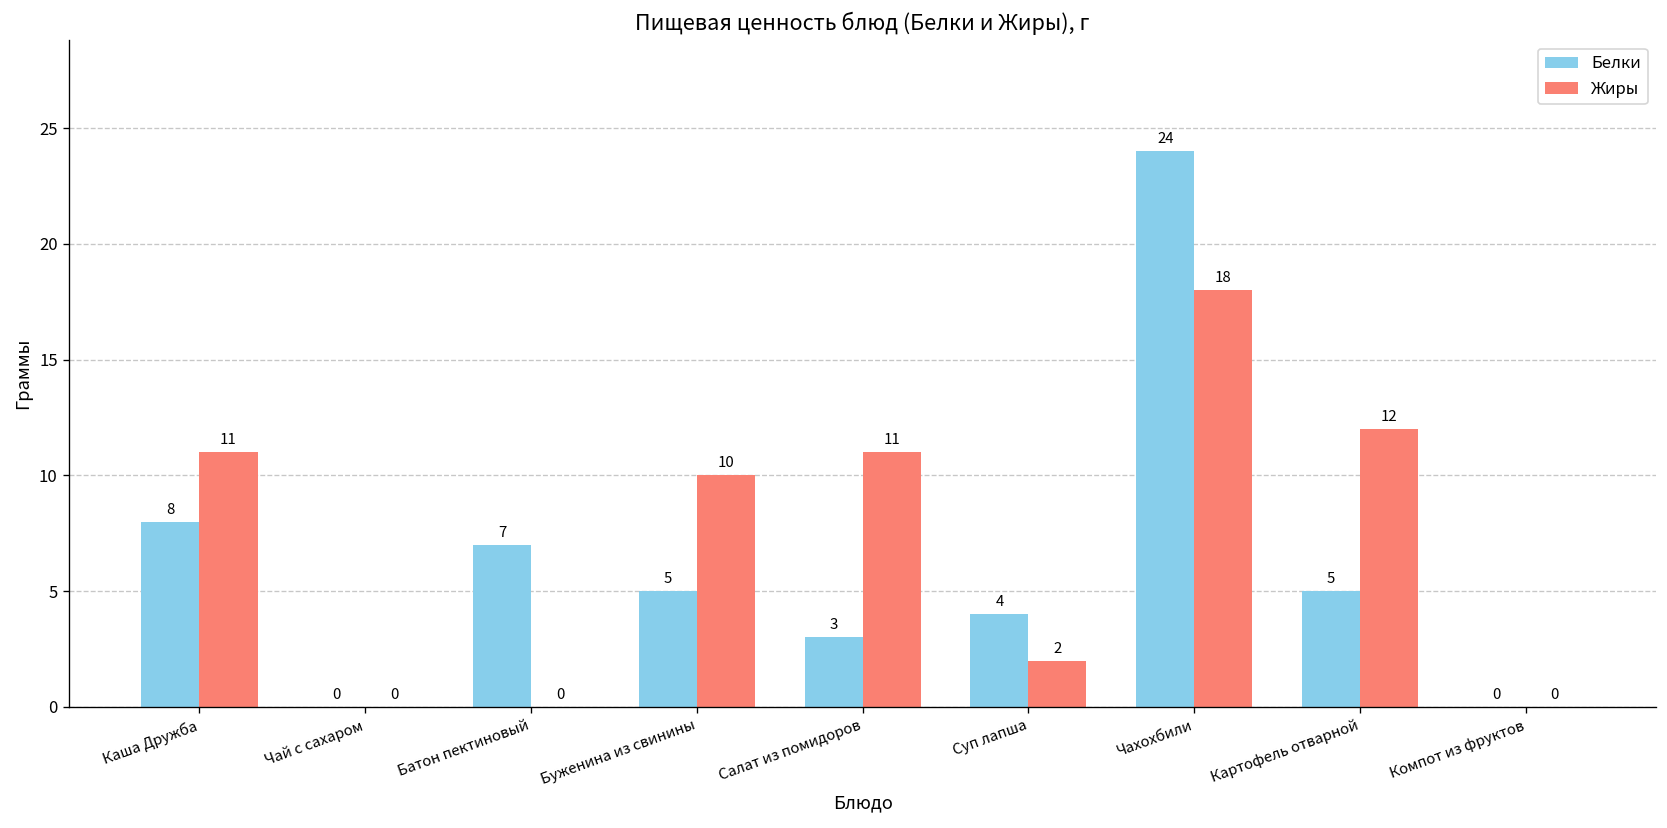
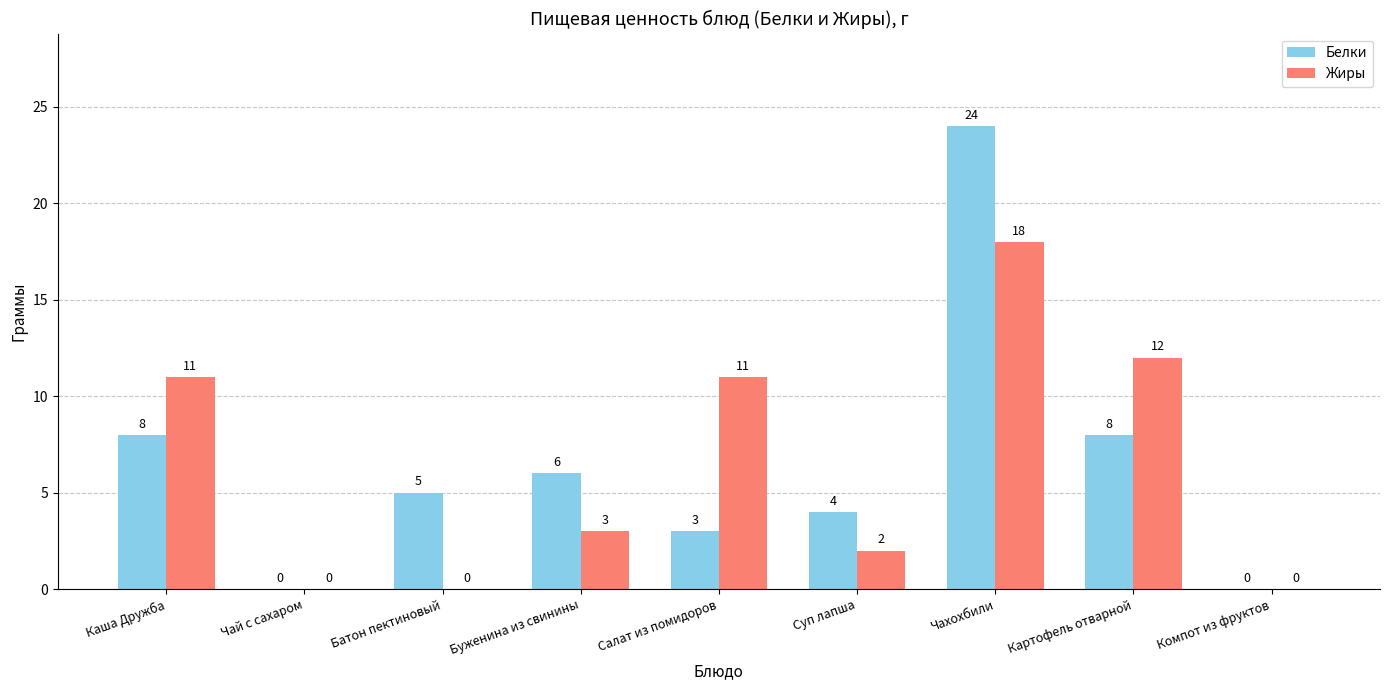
  {
    "Белки": {
      "Каша Дружба": 8,
      "Чай с сахаром": 0,
-     "Батон пектиновый": 7,
-     "Буженина из свинины": 5,
+     "Батон пектиновый": 5,
+     "Буженина из свинины": 6,
      "Салат из помидоров": 3,
      "Суп лапша": 4,
      "Чахохбили": 24,
-     "Картофель отварной": 5,
+     "Картофель отварной": 8,
      "Компот из фруктов": 0
    },
    "Жиры": {
      "Каша Дружба": 11,
      "Чай с сахаром": 0,
      "Батон пектиновый": 0,
-     "Буженина из свинины": 10,
+     "Буженина из свинины": 3,
      "Салат из помидоров": 11,
      "Суп лапша": 2,
      "Чахохбили": 18,
      "Картофель отварной": 12,
      "Компот из фруктов": 0
    }
  }
